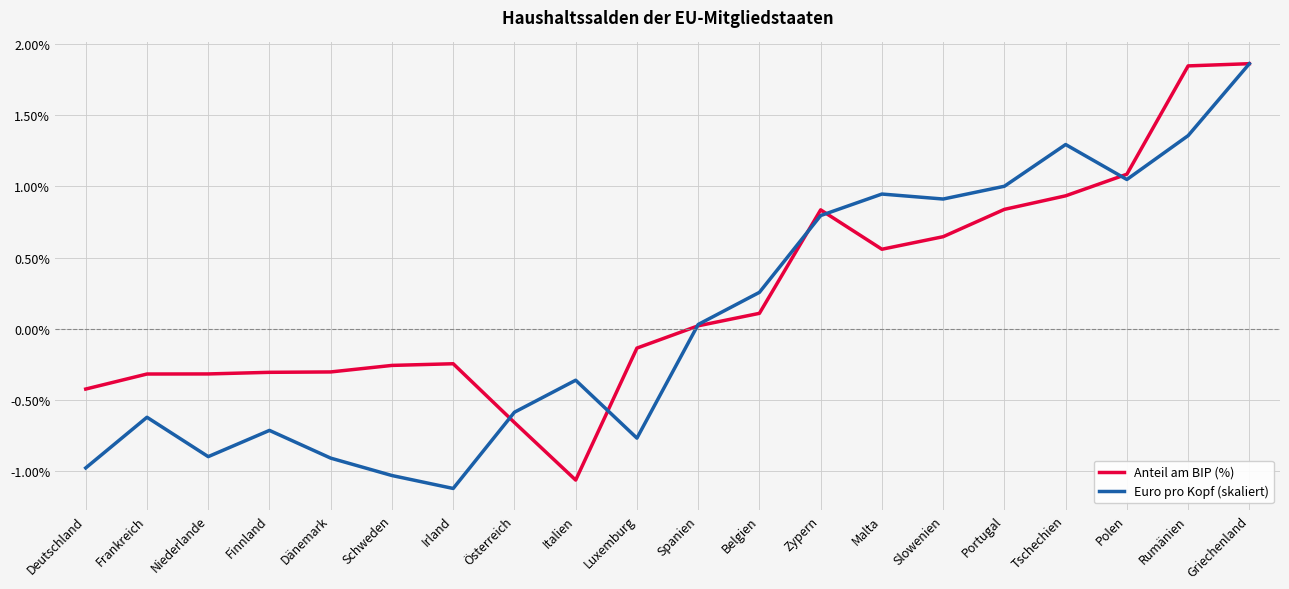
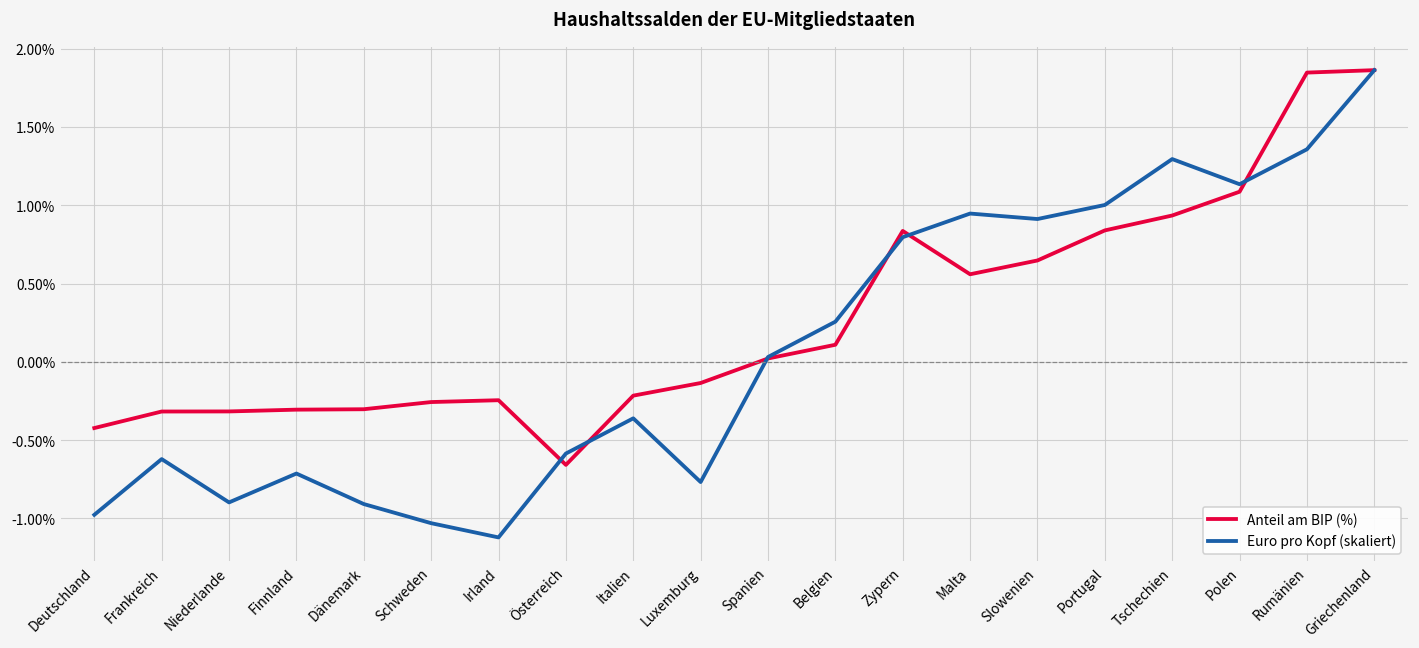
  {
    "Anteil am BIP (%)": {
      "Deutschland": "-0.42%",
      "Frankreich": "-0.32%",
      "Niederlande": "-0.32%",
      "Finnland": "-0.31%",
      "Dänemark": "-0.30%",
      "Schweden": "-0.26%",
      "Irland": "-0.25%",
      "Österreich": "-0.66%",
-     "Italien": "-1.06%",
+     "Italien": "-0.22%",
      "Luxemburg": "-0.14%",
      "Belgien": "0.11%",
      "Zypern": "0.84%",
      "Malta": "0.56%",
      "Slowenien": "0.65%",
      "Portugal": "0.84%",
      "Tschechien": "0.93%",
      "Polen": "1.09%",
      "Rumänien": "1.85%"
    },
    "Euro pro Kopf (skaliert)": {
      "Deutschland": "-0.98%",
      "Frankreich": "-0.62%",
      "Niederlande": "-0.90%",
      "Finnland": "-0.71%",
      "Dänemark": "-0.91%",
      "Schweden": "-1.03%",
      "Irland": "-1.12%",
      "Österreich": "-0.59%",
      "Italien": "-0.36%",
      "Luxemburg": "-0.77%",
      "Belgien": "0.26%",
      "Zypern": "0.80%",
      "Malta": "0.95%",
      "Slowenien": "0.91%",
      "Portugal": "1.00%",
      "Tschechien": "1.29%",
-     "Polen": "1.05%",
+     "Polen": "1.13%",
      "Rumänien": "1.36%"
    }
  }
